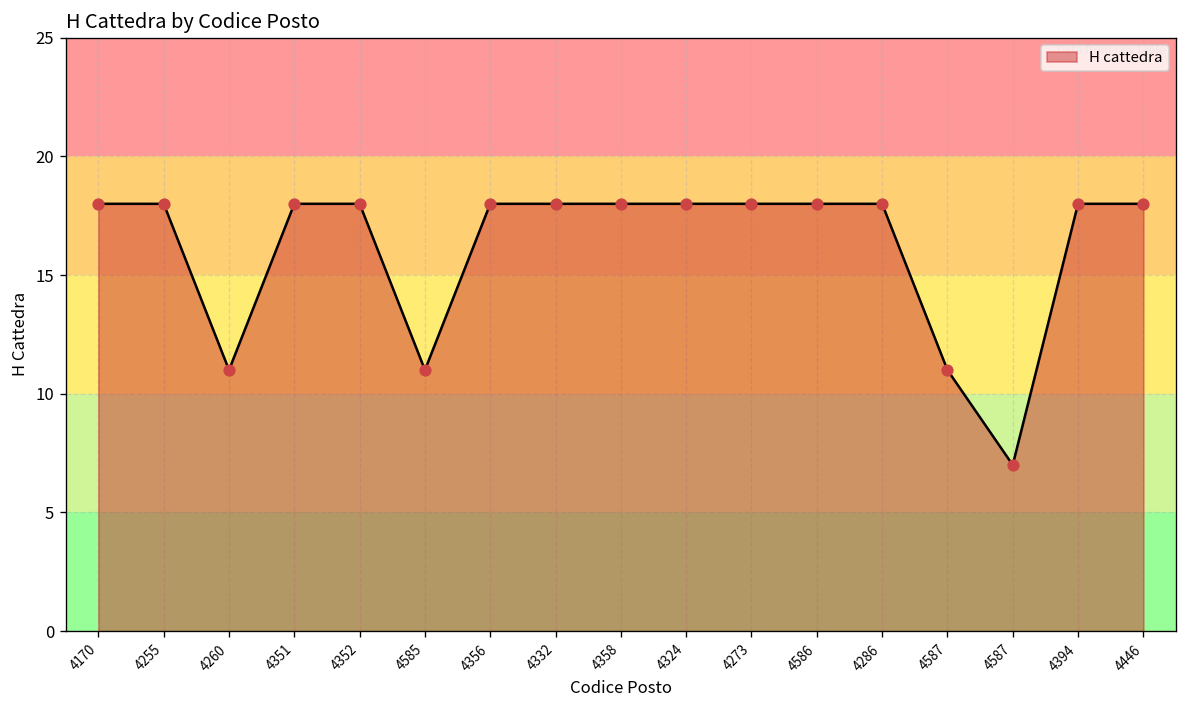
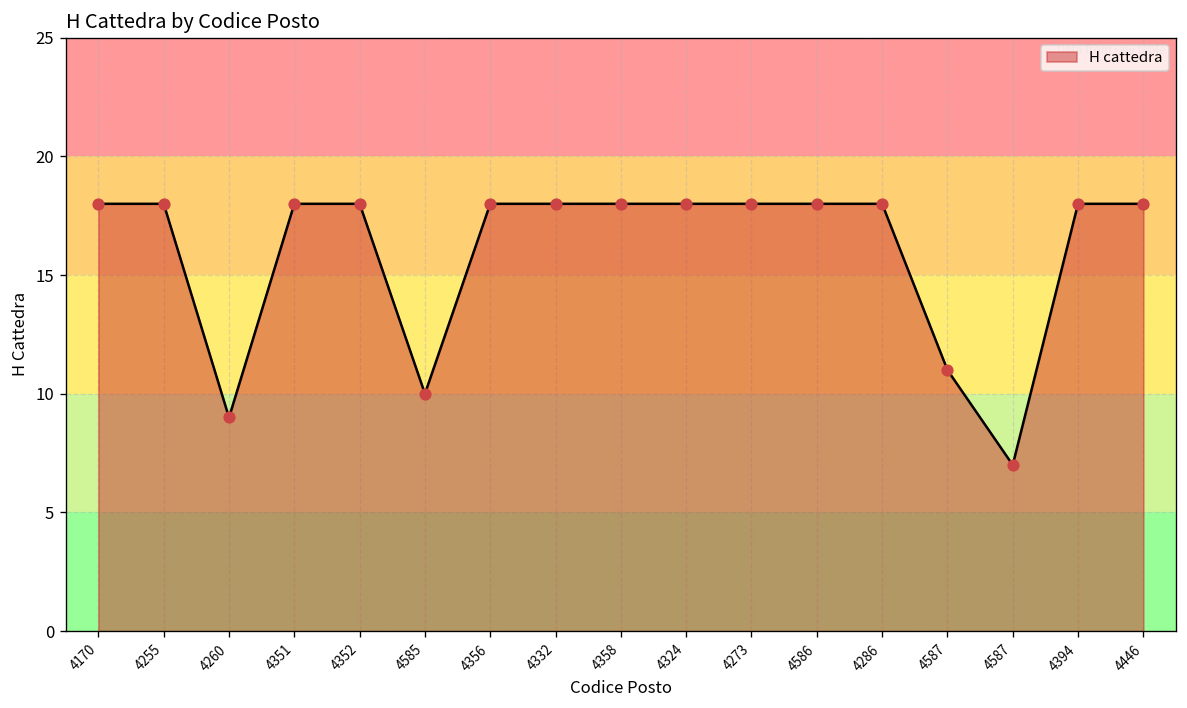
  {
    "4170": 18,
    "4255": 18,
-   "4260": 11,
+   "4260": 9,
    "4351": 18,
    "4352": 18,
-   "4585": 11,
+   "4585": 10,
    "4356": 18,
    "4332": 18,
    "4358": 18,
    "4324": 18,
    "4273": 18,
    "4586": 18,
    "4286": 18,
    "4394": 18,
    "4446": 18
  }
